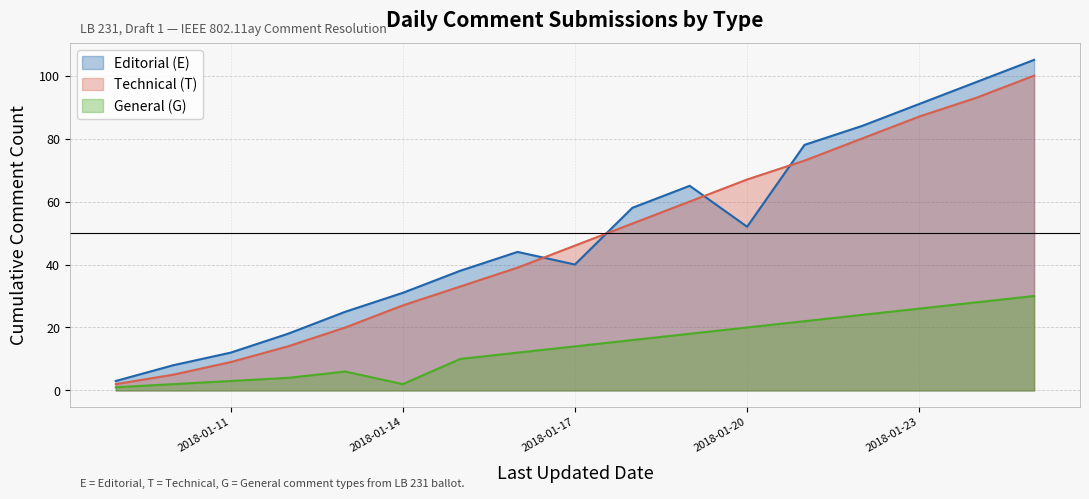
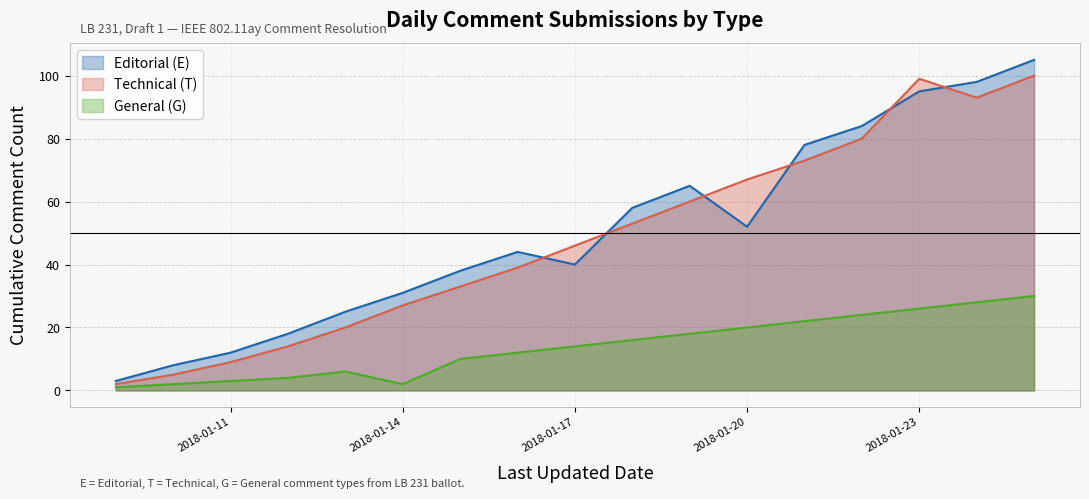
  {
    "Editorial (E)": {
      "2018-01-11": 12,
      "2018-01-14": 31,
      "2018-01-17": 40,
      "2018-01-20": 52,
-     "2018-01-23": 91
+     "2018-01-23": 95
    },
    "Technical (T)": {
      "2018-01-11": 9,
      "2018-01-14": 27,
      "2018-01-17": 46,
      "2018-01-20": 67,
-     "2018-01-23": 87
+     "2018-01-23": 99
    },
    "General (G)": {
      "2018-01-11": 3,
      "2018-01-14": 2,
      "2018-01-17": 14,
      "2018-01-20": 20,
      "2018-01-23": 26
    }
  }
